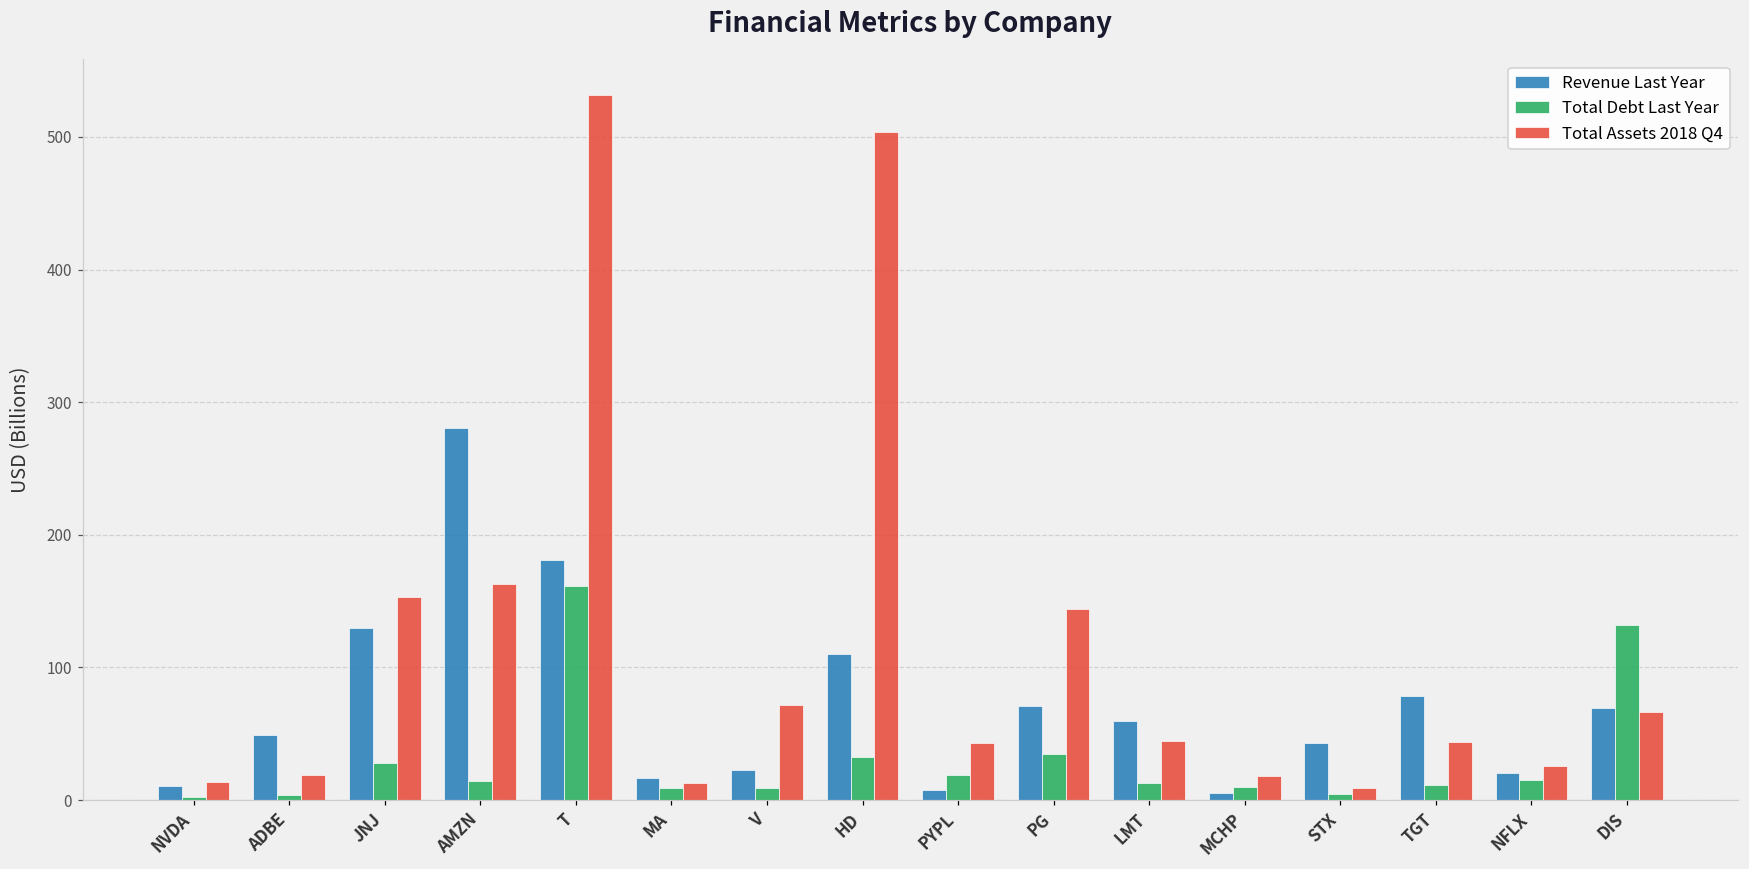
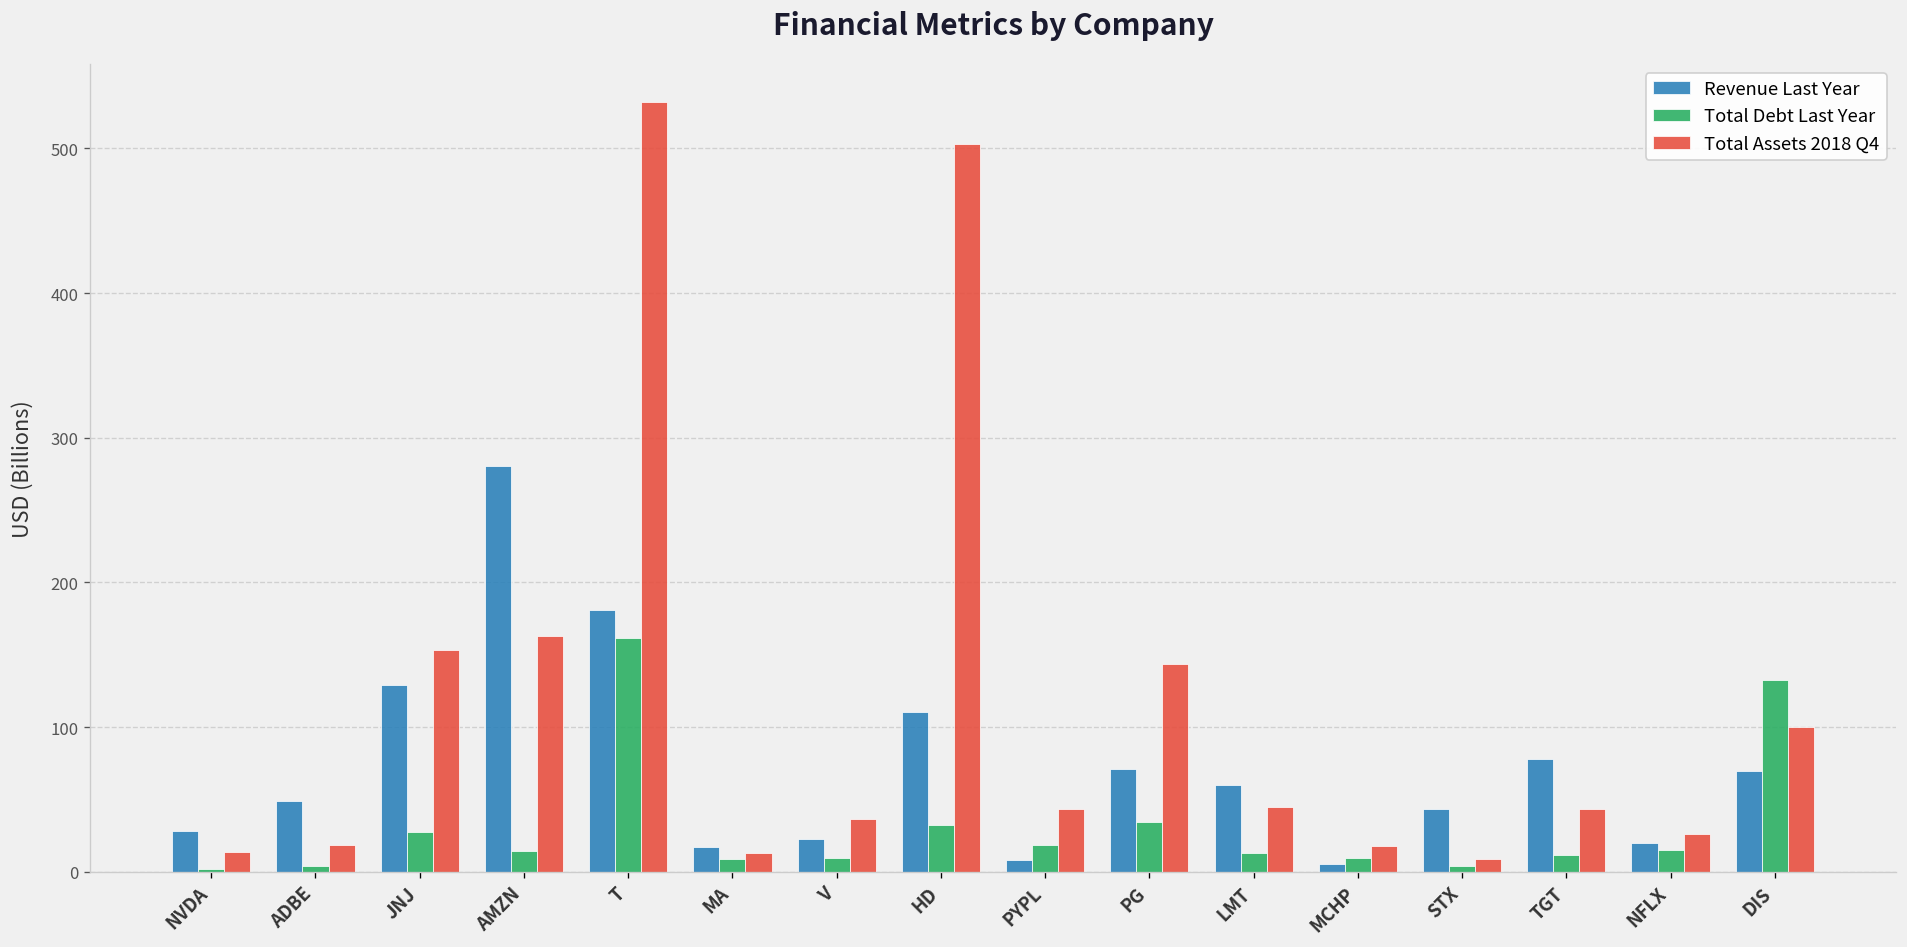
  {
    "Revenue Last Year": {
-     "NVDA": 11,
+     "NVDA": 28,
      "ADBE": 49,
      "JNJ": 129,
      "AMZN": 281,
      "T": 181,
      "MA": 17,
      "V": 23,
      "HD": 110,
      "PYPL": 8,
      "PG": 71,
      "LMT": 60,
      "MCHP": 5,
      "STX": 43,
      "TGT": 78,
      "NFLX": 20,
      "DIS": 70
    },
    "Total Debt Last Year": {
      "NVDA": 2,
      "ADBE": 4,
      "JNJ": 28,
      "AMZN": 15,
      "T": 161,
      "MA": 9,
      "V": 9,
      "HD": 32,
      "PYPL": 19,
      "PG": 35,
      "LMT": 13,
      "MCHP": 10,
      "STX": 4,
      "TGT": 12,
      "NFLX": 15,
      "DIS": 132
    },
    "Total Assets 2018 Q4": {
      "NVDA": 14,
      "ADBE": 19,
      "JNJ": 153,
      "AMZN": 163,
      "T": 532,
      "MA": 13,
-     "V": 72,
+     "V": 36,
      "HD": 503,
      "PYPL": 43,
      "PG": 144,
      "LMT": 45,
      "MCHP": 18,
      "STX": 9,
      "TGT": 44,
      "NFLX": 26,
-     "DIS": 66
+     "DIS": 100
    }
  }
